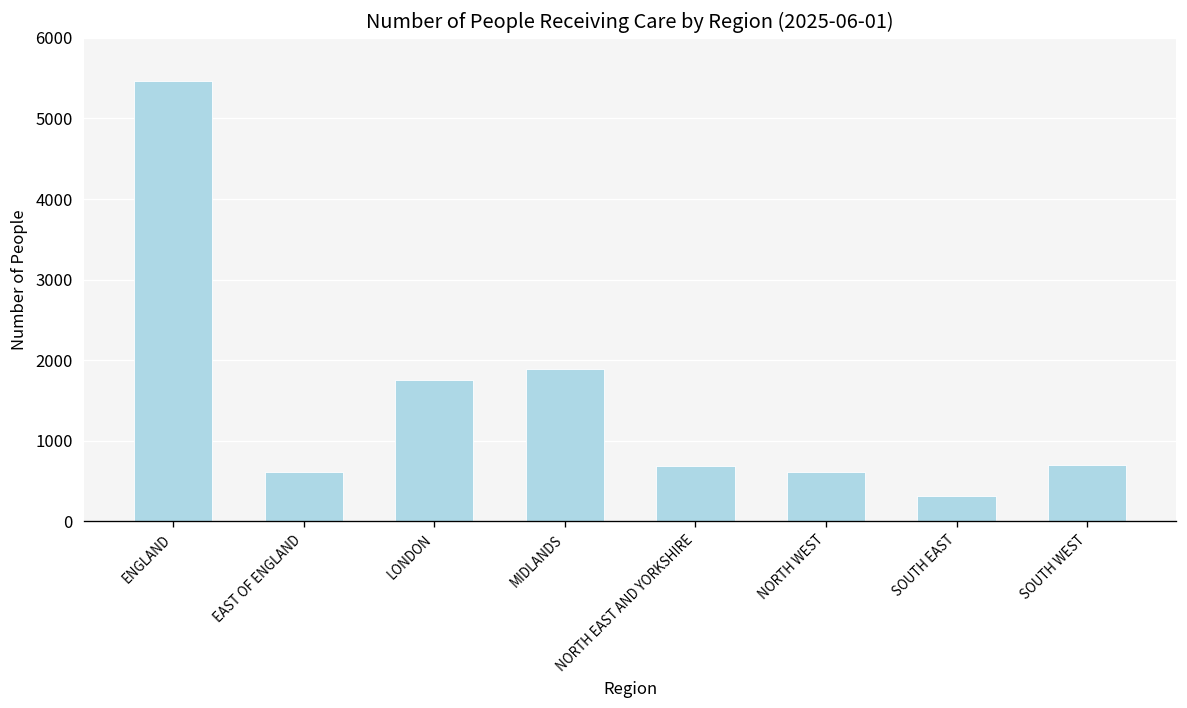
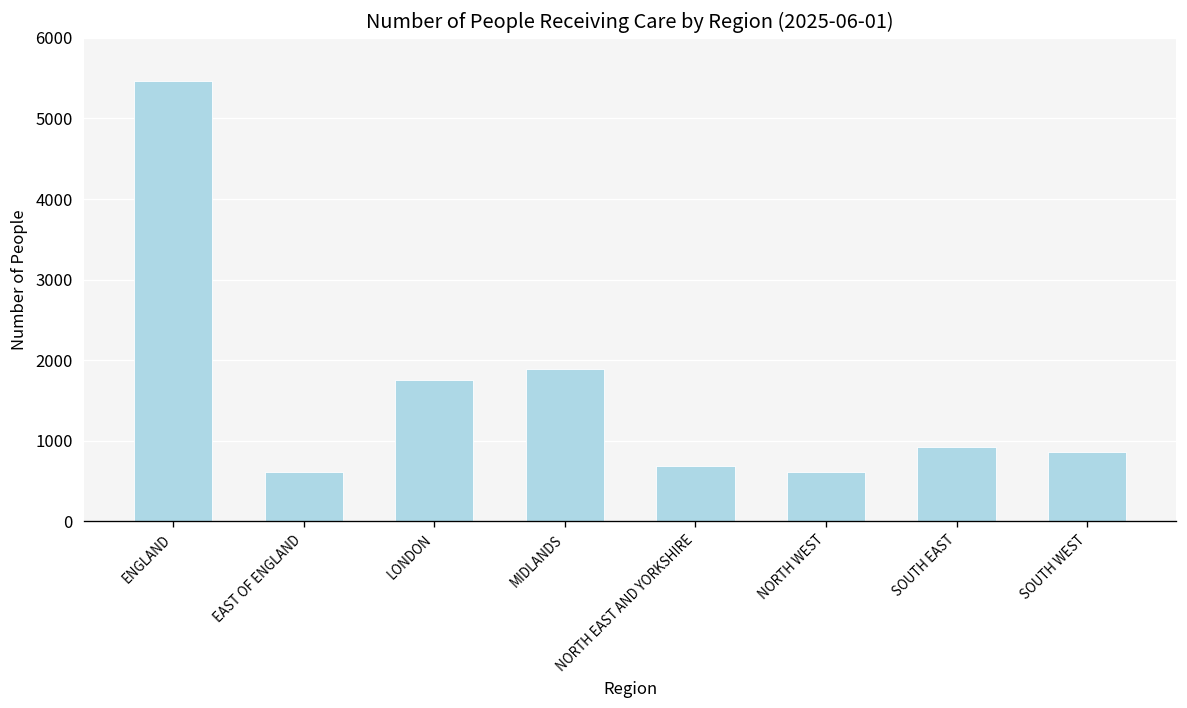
  {
    "ENGLAND": 5500,
    "EAST OF ENGLAND": 600,
    "LONDON": 1800,
    "MIDLANDS": 1900,
    "NORTH EAST AND YORKSHIRE": 700,
    "NORTH WEST": 600,
-   "SOUTH EAST": 300,
-   "SOUTH WEST": 700
+   "SOUTH EAST": 900,
+   "SOUTH WEST": 900
  }
